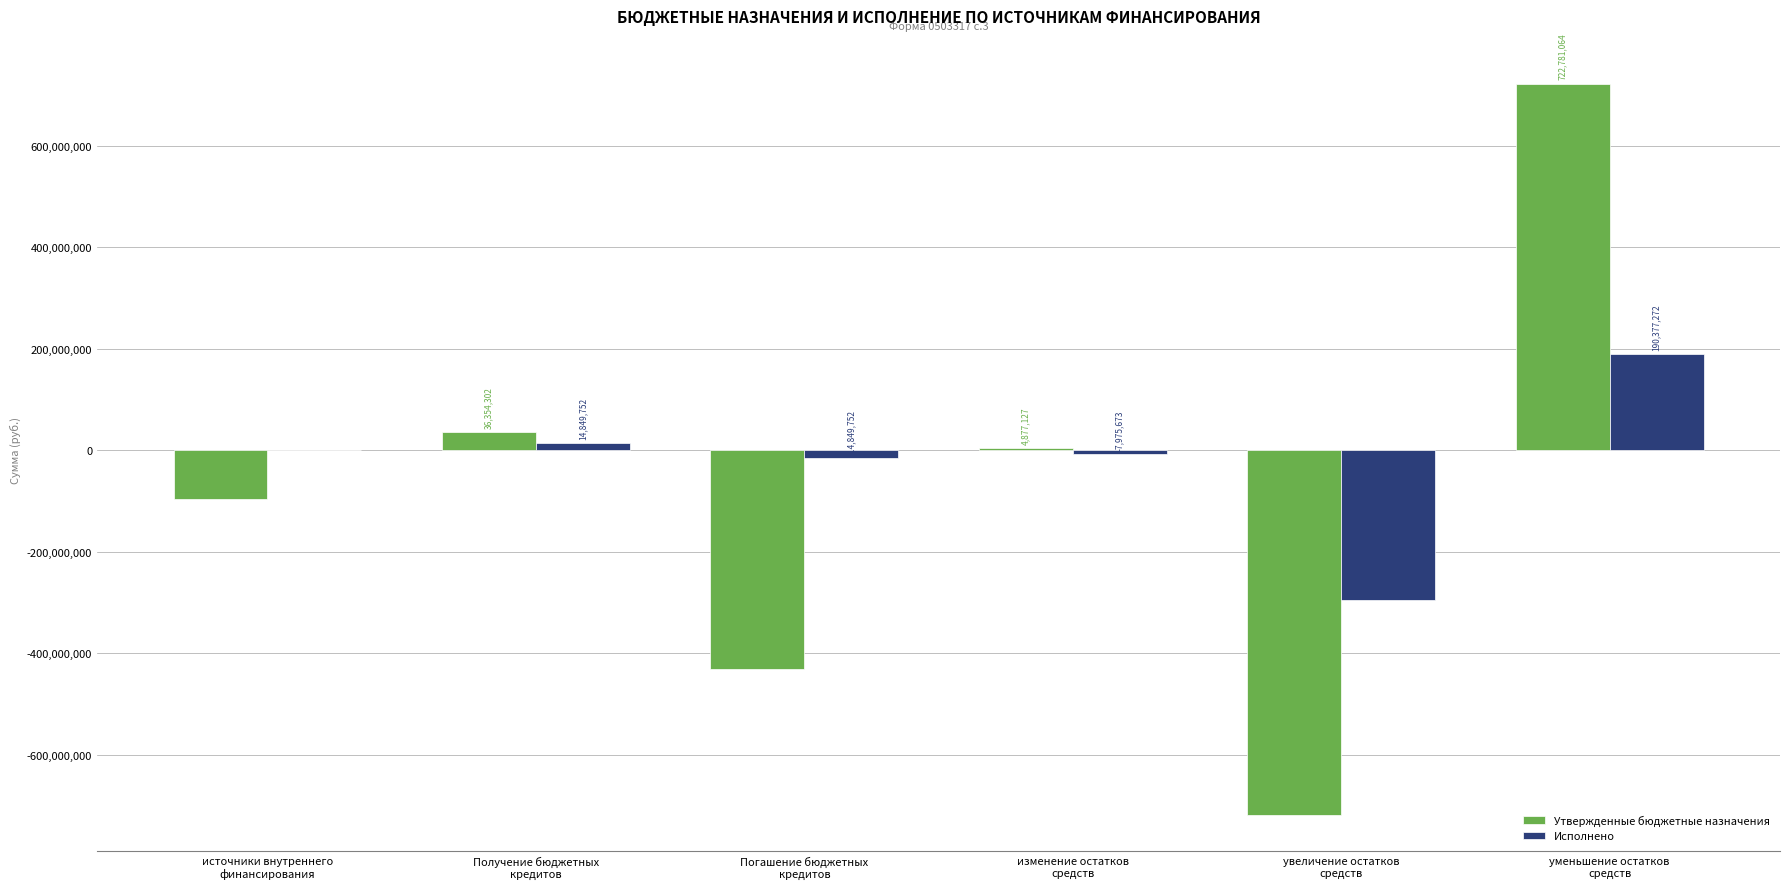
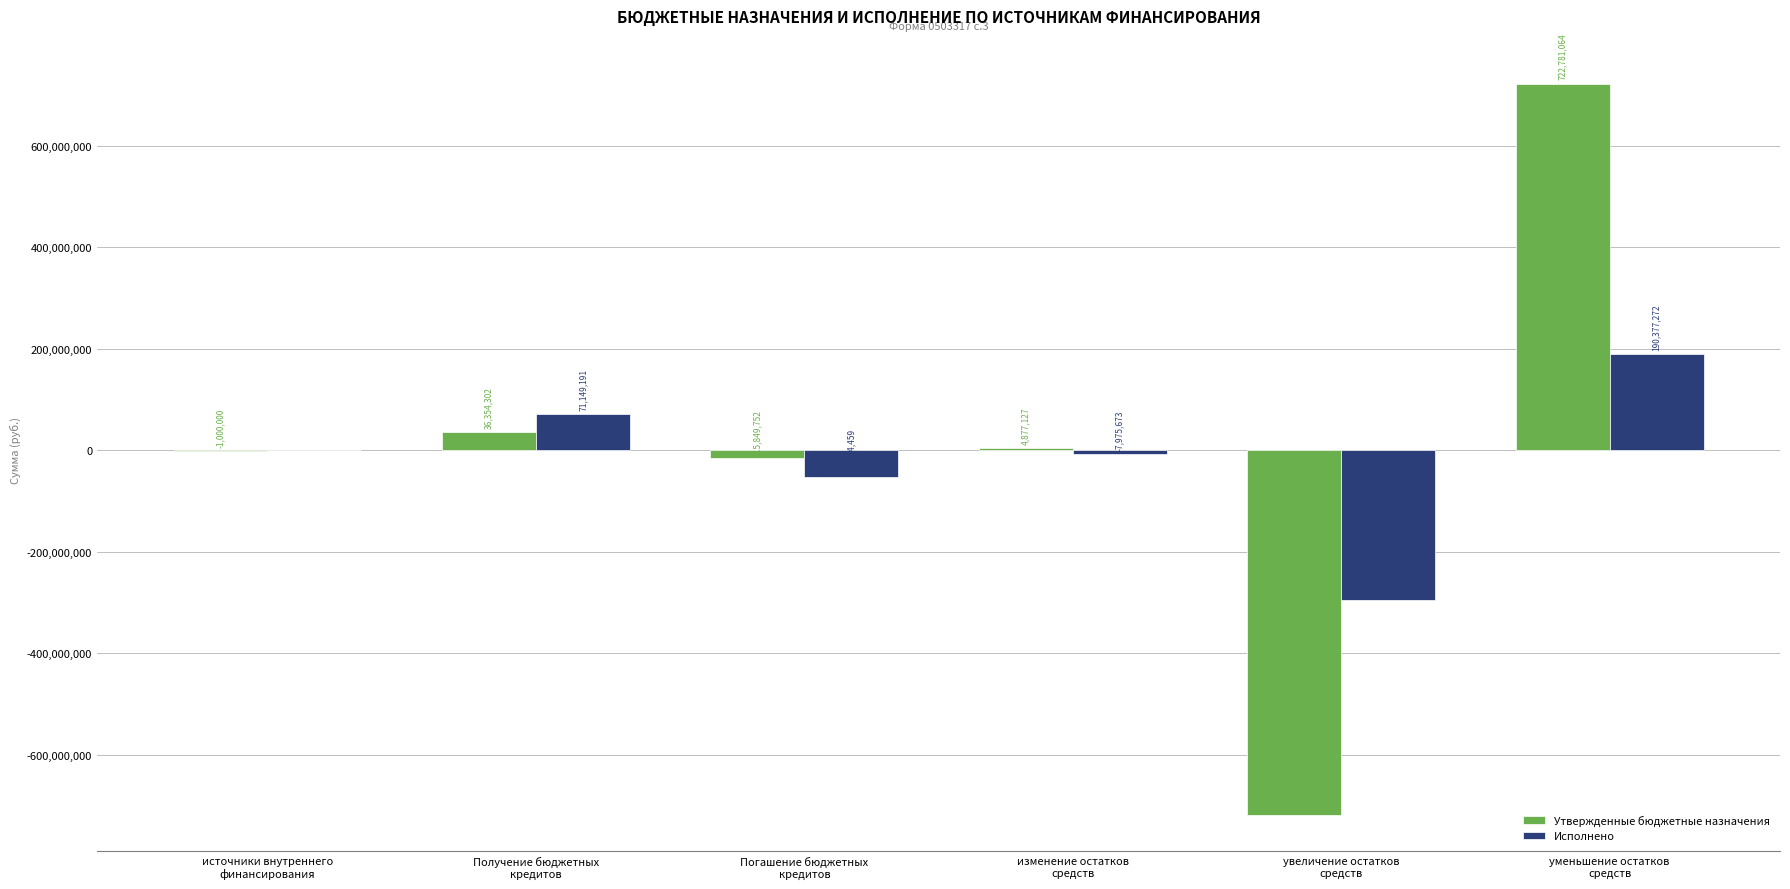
  {
    "Утвержденные бюджетные назначения": {
-     "источники внутреннего финансирования": "-100,000,000",
-     "Погашение бюджетных кредитов": "-430,000,000",
+     "источники внутреннего финансирования": "0",
+     "Погашение бюджетных кредитов": "-20,000,000",
      "увеличение остатков средств": "-720,000,000"
    },
    "Исполнено": {
-     "Получение бюджетных кредитов": "14,849,752",
-     "Погашение бюджетных кредитов": "-14,849,752",
+     "Получение бюджетных кредитов": "71,149,191",
+     "Погашение бюджетных кредитов": "-52,764,459",
      "изменение остатков средств": "-7,975,673",
      "уменьшение остатков средств": "190,377,272"
    }
  }
